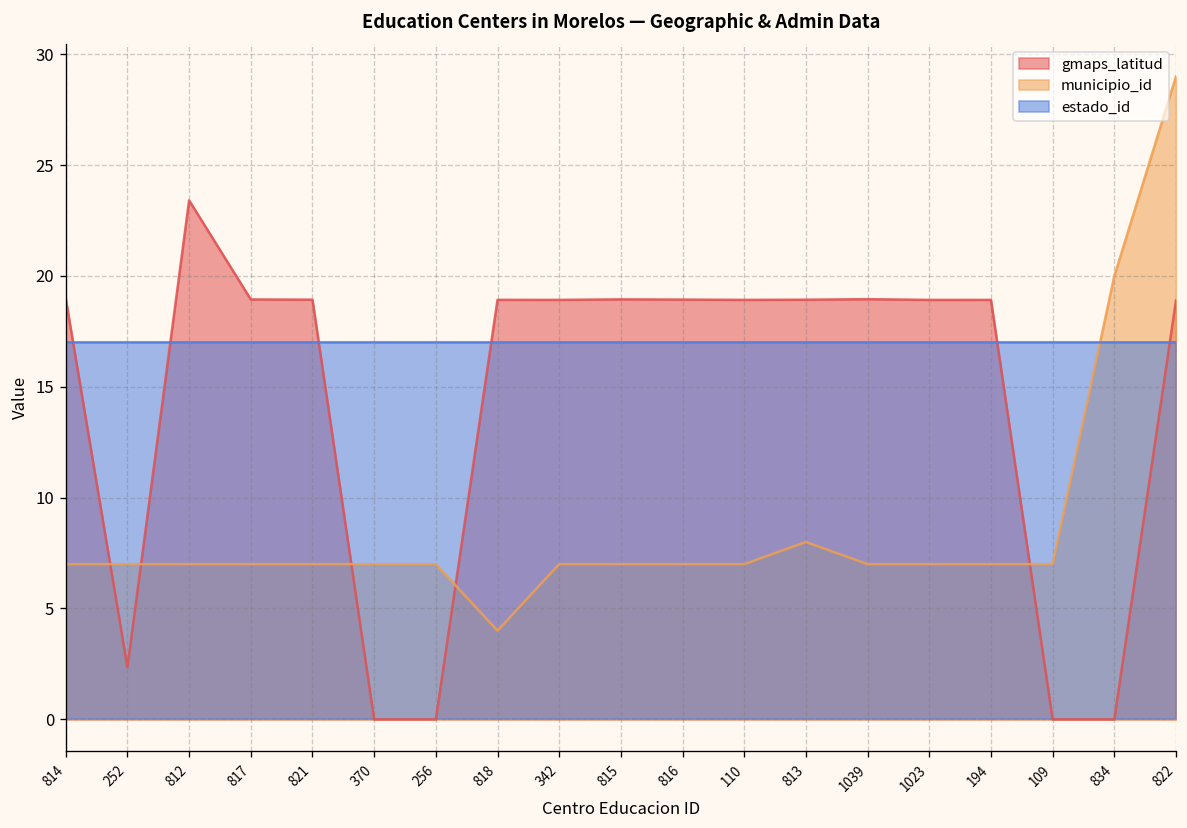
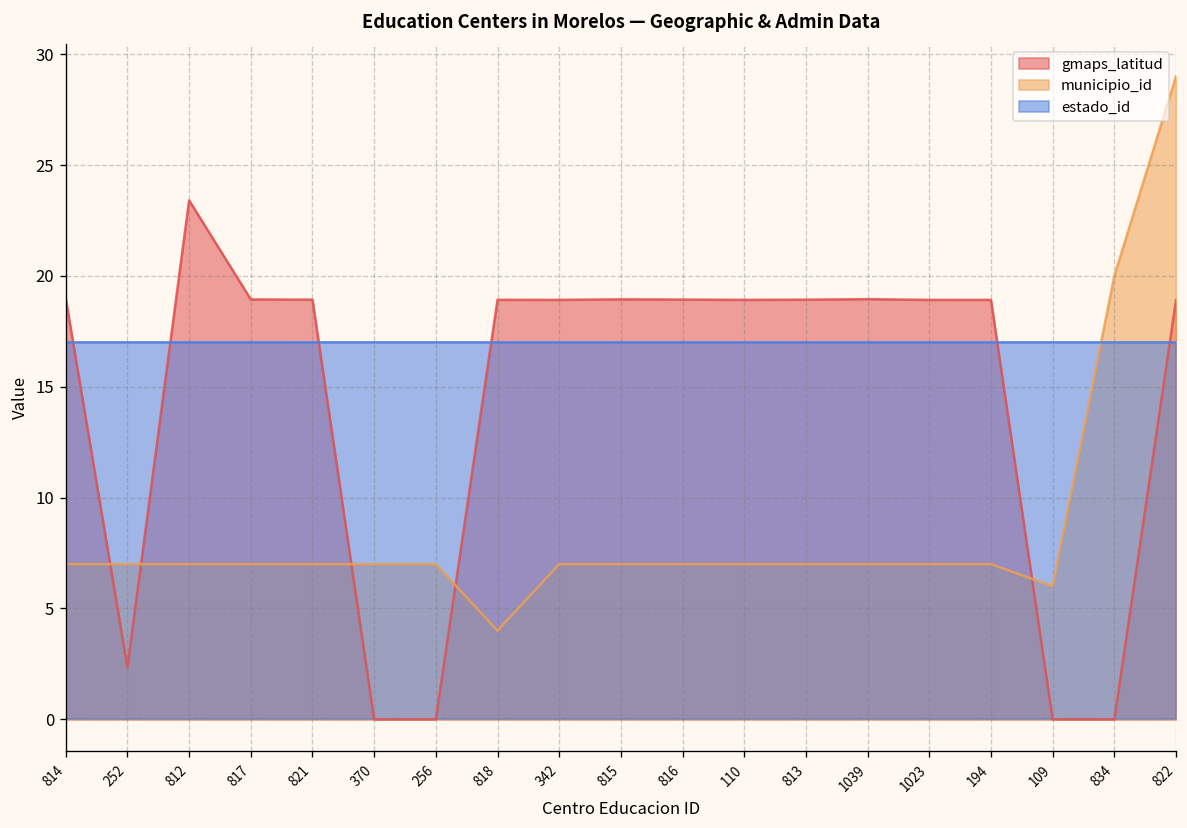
  {
    "gmaps_latitud": {
      "814": 19,
      "252": 2.4,
      "812": 23.4,
      "817": 19,
      "821": 19,
      "370": 0,
      "256": 0,
      "818": 19,
      "342": 19,
      "815": 19,
      "816": 19,
      "110": 19,
      "813": 19,
      "1039": 19,
      "1023": 19,
      "194": 19,
      "109": 0,
      "834": 0,
      "822": 19
    },
    "municipio_id": {
      "814": 7,
      "252": 7,
      "812": 7,
      "817": 7,
      "821": 7,
      "370": 7,
      "256": 7,
      "818": 4,
      "342": 7,
      "815": 7,
      "816": 7,
      "110": 7,
-     "813": 8,
+     "813": 7,
      "1039": 7,
      "1023": 7,
      "194": 7,
-     "109": 7,
+     "109": 6,
      "834": 20,
      "822": 29
    },
    "estado_id": {
      "814": 17,
      "252": 17,
      "812": 17,
      "817": 17,
      "821": 17,
      "370": 17,
      "256": 17,
      "818": 17,
      "342": 17,
      "815": 17,
      "816": 17,
      "110": 17,
      "813": 17,
      "1039": 17,
      "1023": 17,
      "194": 17,
      "109": 17,
      "834": 17,
      "822": 17
    }
  }
